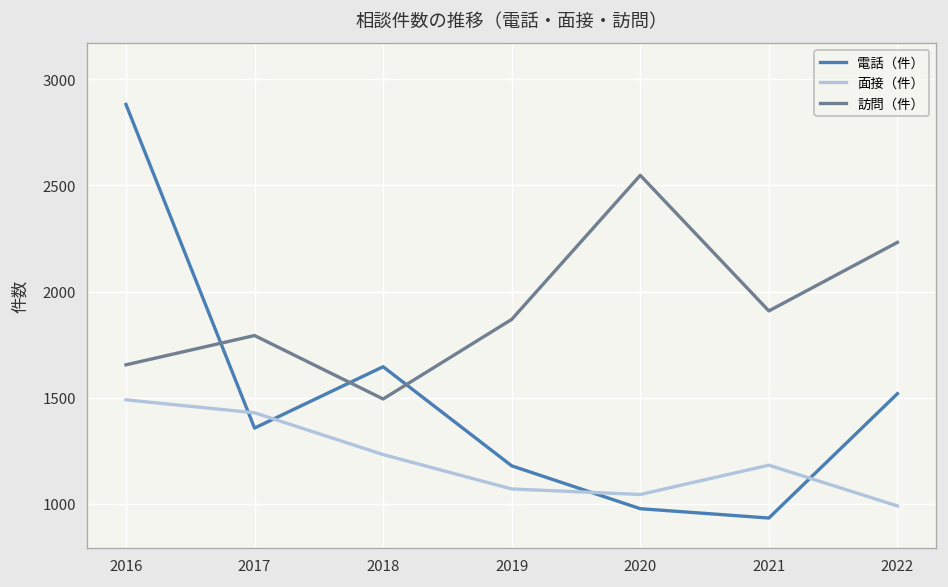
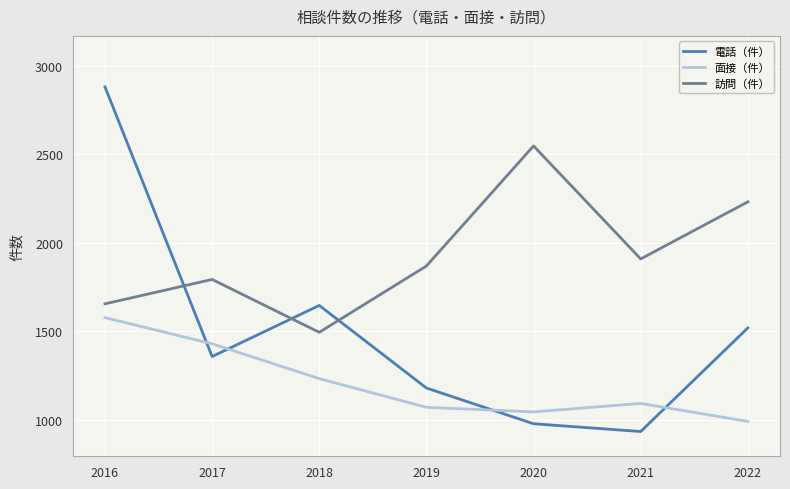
  {
    "面接（件）": {
-     "2016": 1490,
+     "2016": 1580,
      "2017": 1430,
      "2018": 1230,
      "2019": 1070,
      "2020": 1040,
-     "2021": 1180,
+     "2021": 1090,
      "2022": 990
    }
  }
